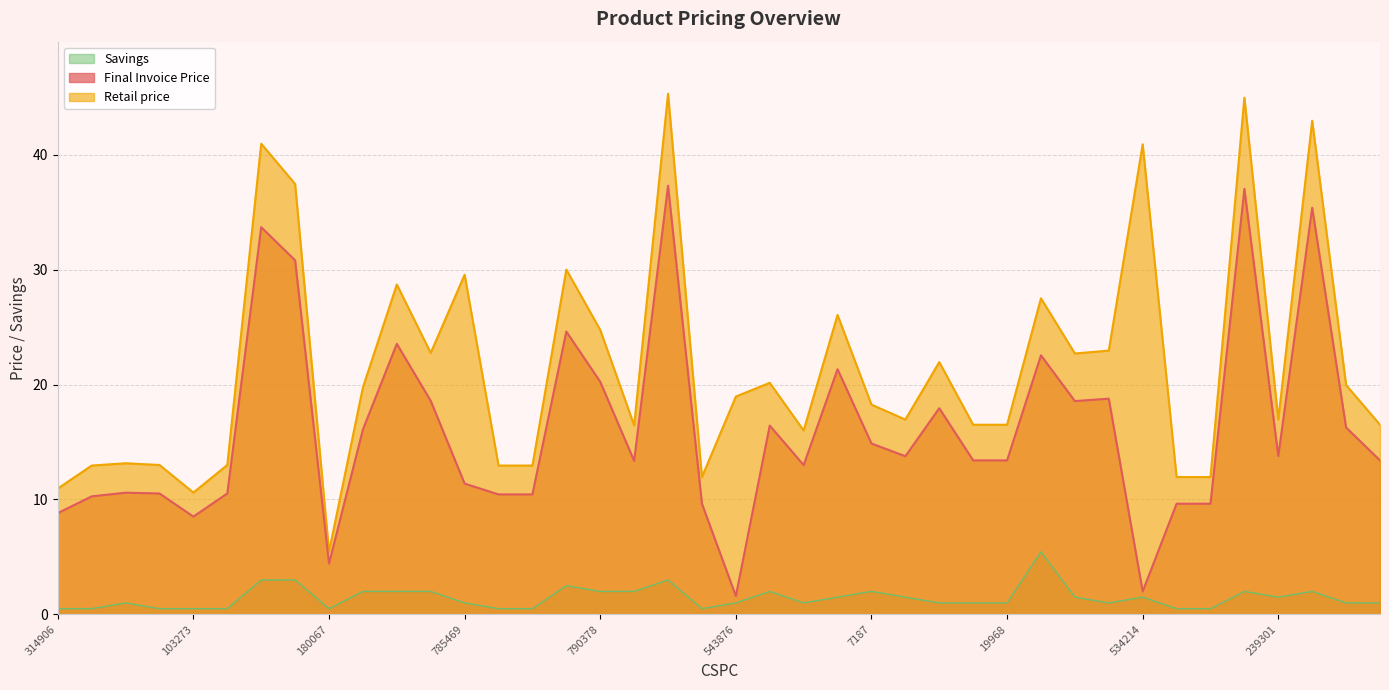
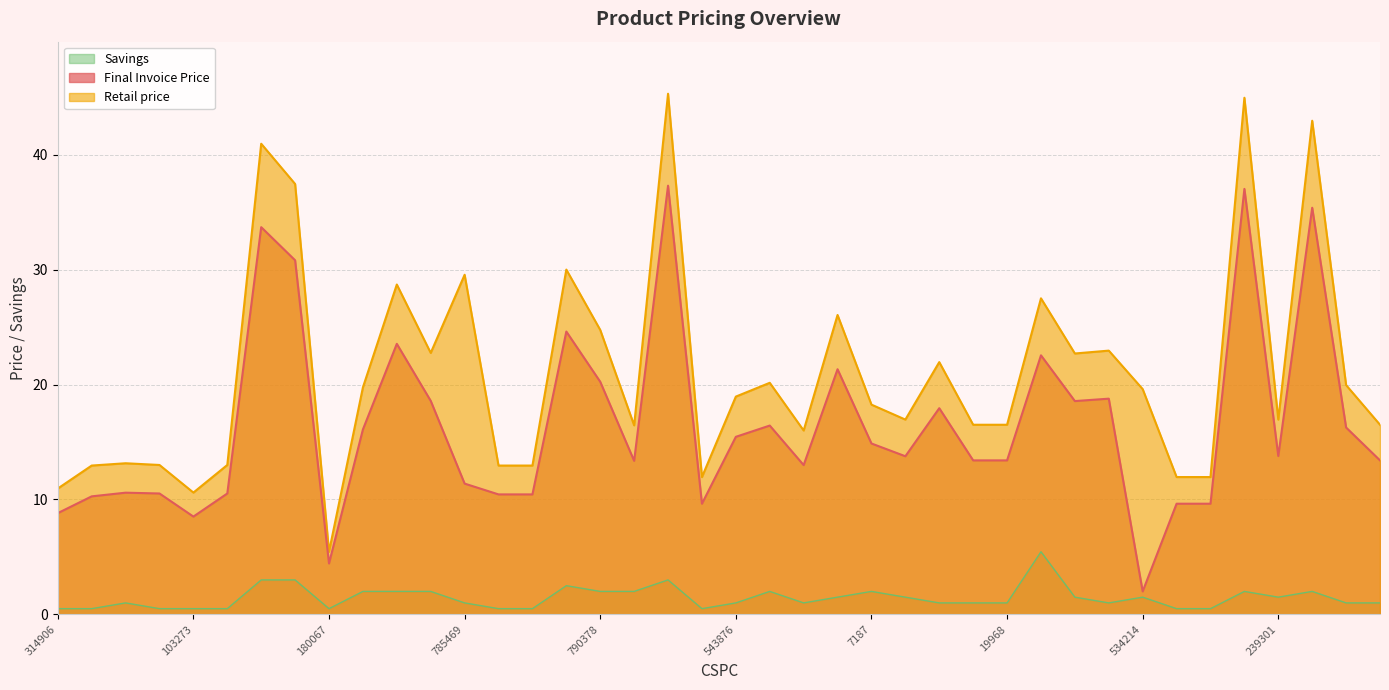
  {
    "Savings": {
      "314906": 0.5,
      "103273": 0.5,
      "180067": 0.5,
      "785469": 1.0,
      "790378": 2.0,
      "543876": 1.0,
      "7187": 2.0,
      "19968": 1.0,
      "534214": 1.5,
      "239301": 1.5
    },
    "Final Invoice Price": {
      "314906": 8.8,
      "103273": 8.5,
      "180067": 4.4,
      "785469": 11.4,
      "790378": 20.2,
-     "543876": 1.6,
+     "543876": 15.5,
      "7187": 14.9,
      "19968": 13.4,
      "534214": 2.0,
      "239301": 13.8
    },
    "Retail price": {
      "314906": 11.0,
      "103273": 10.6,
      "180067": 5.5,
      "785469": 29.6,
      "790378": 24.8,
      "543876": 19.0,
      "7187": 18.3,
      "19968": 16.5,
-     "534214": 40.9,
+     "534214": 19.6,
      "239301": 17.0
    }
  }
